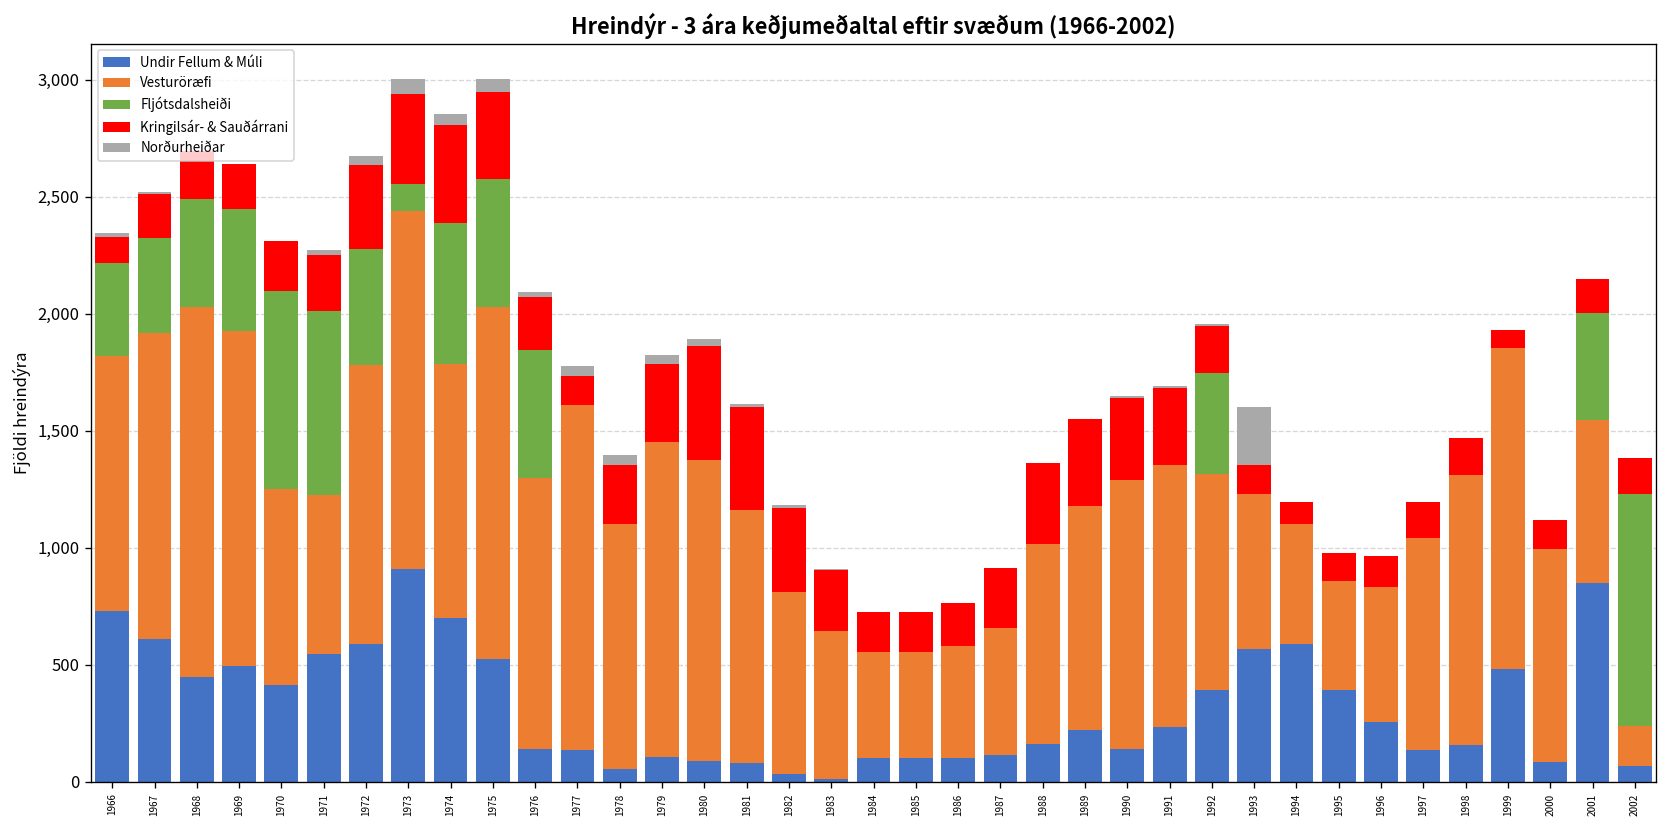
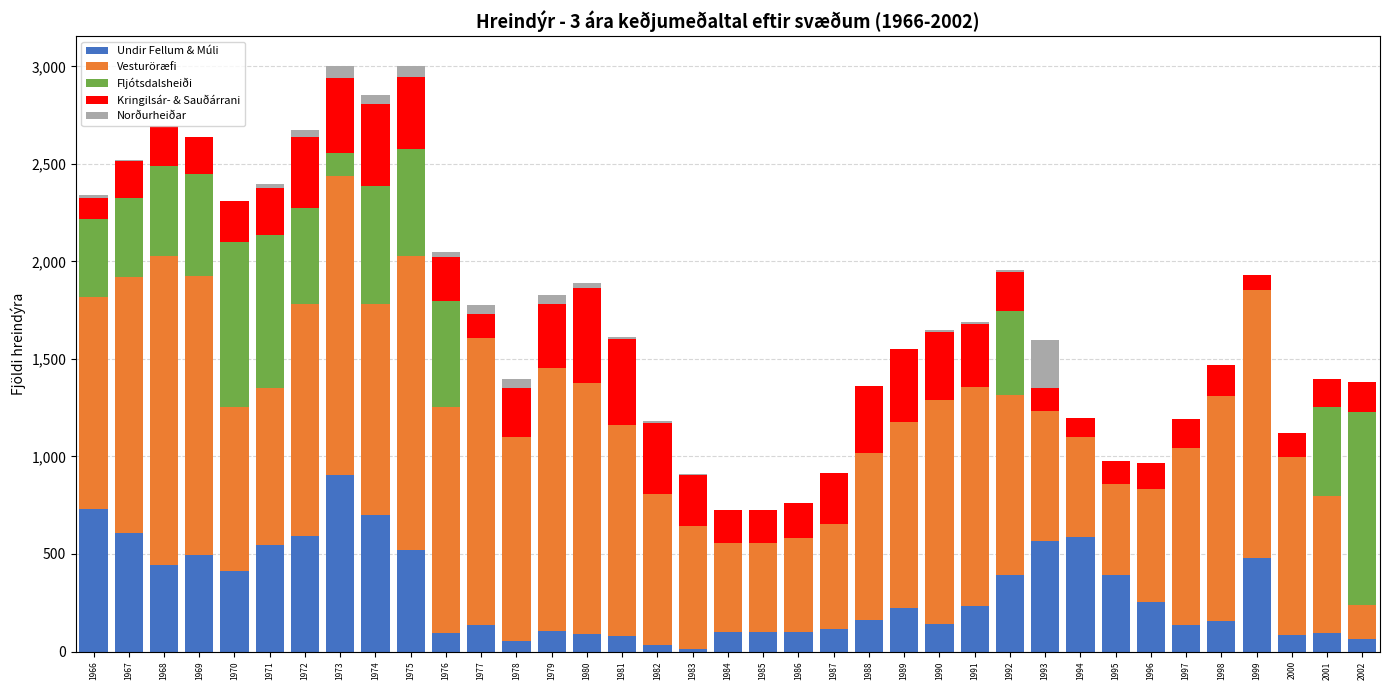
  {
    "Undir Fellum & Múli": {
      "1966": "730",
      "1967": "610",
      "1968": "450",
      "1969": "490",
      "1970": "410",
      "1971": "550",
      "1972": "590",
      "1973": "910",
      "1974": "700",
      "1975": "520",
-     "1976": "140",
+     "1976": "90",
      "1977": "140",
      "1978": "60",
      "1979": "100",
      "1980": "90",
      "1981": "80",
      "1982": "30",
      "1984": "100",
      "1985": "100",
      "1986": "100",
      "1987": "110",
      "1988": "160",
      "1989": "220",
      "1990": "140",
      "1991": "230",
      "1992": "390",
      "1993": "570",
      "1994": "590",
      "1995": "390",
      "1996": "250",
      "1997": "140",
      "1998": "160",
      "1999": "480",
      "2000": "90",
-     "2001": "850",
+     "2001": "100",
      "2002": "70"
    },
    "Vesturöræfi": {
      "1966": "1,090",
      "1967": "1,310",
      "1968": "1,580",
      "1969": "1,430",
      "1970": "840",
-     "1971": "680",
+     "1971": "810",
      "1972": "1,190",
      "1973": "1,530",
      "1974": "1,080",
      "1975": "1,510",
      "1976": "1,160",
      "1977": "1,470",
      "1978": "1,050",
      "1979": "1,350",
      "1980": "1,290",
      "1981": "1,080",
      "1982": "780",
      "1983": "630",
      "1984": "450",
      "1985": "450",
      "1986": "480",
      "1987": "540",
      "1988": "850",
      "1989": "960",
      "1990": "1,150",
      "1991": "1,120",
      "1992": "920",
      "1993": "670",
      "1994": "510",
      "1995": "470",
      "1996": "580",
      "1997": "900",
      "1998": "1,150",
      "1999": "1,370",
      "2000": "910",
      "2001": "700",
      "2002": "170"
    },
    "Fljótsdalsheiði": {
      "1966": "400",
      "1967": "410",
      "1968": "460",
      "1969": "520",
      "1970": "850",
      "1971": "780",
      "1972": "500",
      "1973": "110",
      "1974": "600",
      "1975": "550",
      "1976": "550",
      "1977": "0",
      "1978": "0",
      "1979": "0",
      "1980": "0",
      "1981": "0",
      "1982": "0",
      "1983": "0",
      "1984": "0",
      "1985": "0",
      "1986": "0",
      "1987": "0",
      "1988": "0",
      "1989": "0",
      "1990": "0",
      "1991": "0",
      "1992": "430",
      "1993": "0",
      "1994": "0",
      "1995": "0",
      "1996": "0",
      "1997": "0",
      "1998": "0",
      "1999": "0",
      "2000": "0",
      "2001": "460",
      "2002": "990"
    },
    "Kringilsár- & Sauðárrani": {
      "1966": "110",
      "1967": "190",
      "1968": "200",
      "1969": "190",
      "1970": "210",
      "1971": "240",
      "1972": "360",
      "1973": "390",
      "1974": "420",
      "1975": "370",
      "1976": "230",
      "1977": "120",
      "1978": "250",
      "1979": "330",
      "1980": "490",
      "1981": "440",
      "1982": "360",
      "1983": "260",
      "1984": "170",
      "1985": "170",
      "1986": "180",
      "1987": "260",
      "1988": "340",
      "1989": "370",
      "1990": "350",
      "1991": "330",
      "1992": "200",
      "1993": "120",
      "1994": "100",
      "1995": "120",
      "1996": "130",
      "1997": "150",
      "1998": "160",
      "1999": "80",
      "2000": "120",
      "2001": "150",
      "2002": "150"
    },
    "Norðurheiðar": {
      "1966": "20",
      "1969": "0",
      "1971": "20",
      "1972": "40",
      "1973": "70",
      "1974": "50",
      "1975": "50",
      "1976": "20",
      "1977": "40",
      "1978": "40",
      "1979": "40",
      "1980": "30",
      "1986": "0",
      "1987": "0",
      "1988": "0",
      "1989": "0",
      "1993": "250",
      "1994": "0",
      "1995": "0",
      "1996": "0",
      "1997": "0",
      "1998": "0",
      "1999": "0",
      "2000": "0",
      "2001": "0",
      "2002": "0"
    }
  }
